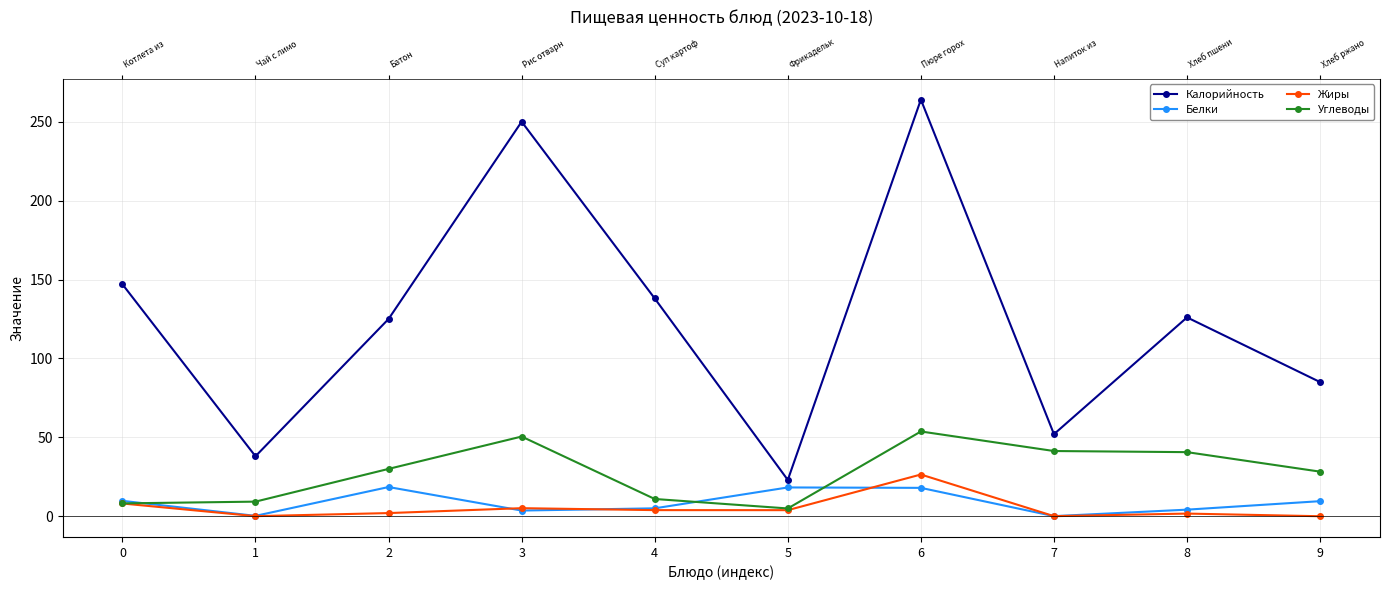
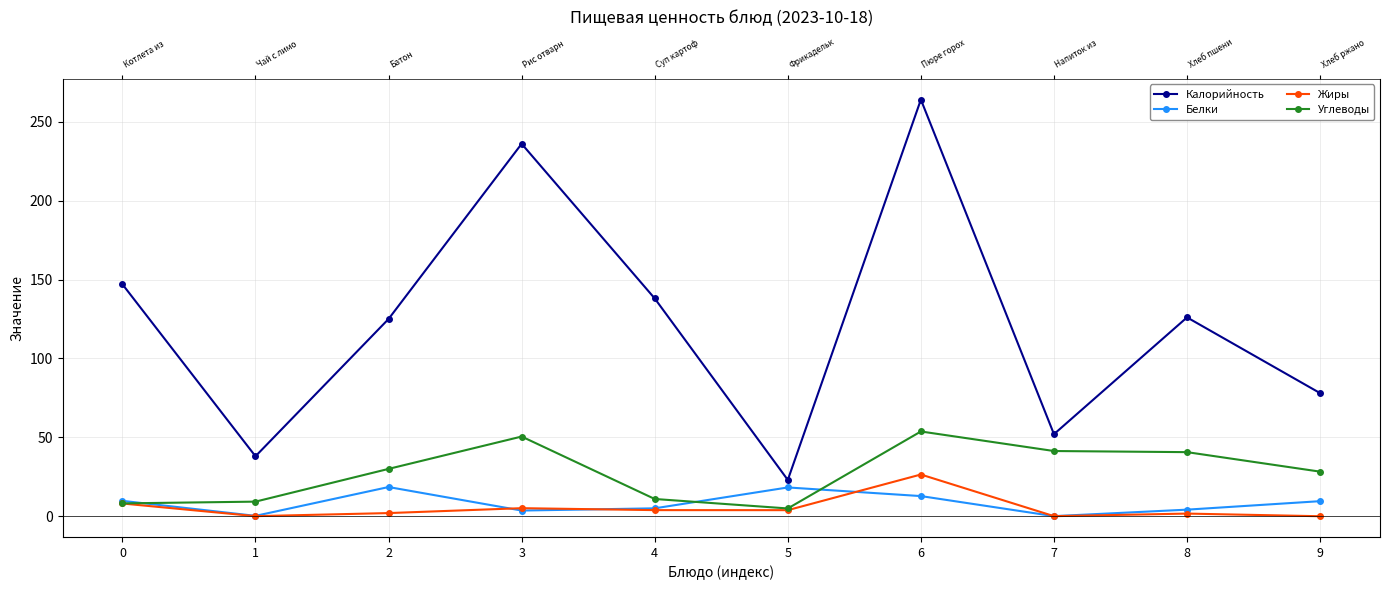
  {
    "Калорийность": {
      "0": 147,
      "1": 38,
      "2": 125,
-     "3": 250,
+     "3": 236,
      "4": 138,
      "5": 23,
      "6": 264,
      "7": 52,
      "8": 126,
-     "9": 85
+     "9": 78
    },
    "Белки": {
      "0": 10,
      "2": 19,
      "5": 18,
-     "6": 18,
+     "6": 13,
      "8": 4,
      "9": 10
    },
    "Жиры": {
      "2": 2,
      "6": 26,
      "8": 2,
      "9": 0
    },
    "Углеводы": {
      "1": 9,
      "2": 30,
      "3": 51,
      "4": 11,
      "6": 54,
      "7": 41,
      "8": 41,
      "9": 28
    }
  }
